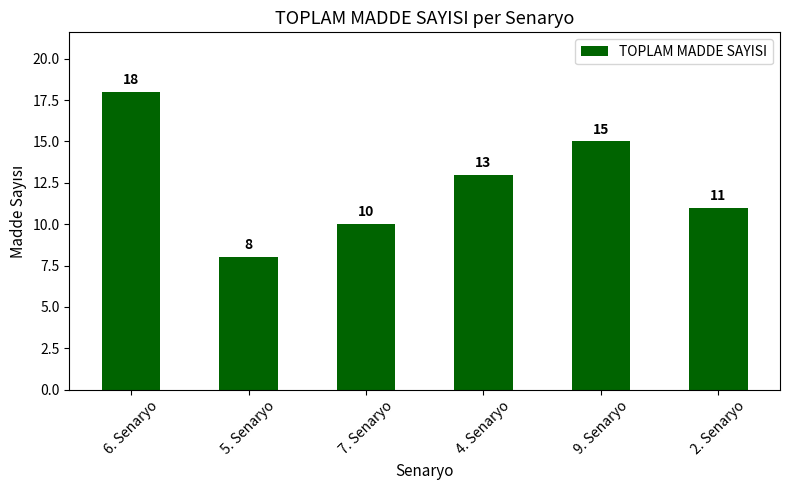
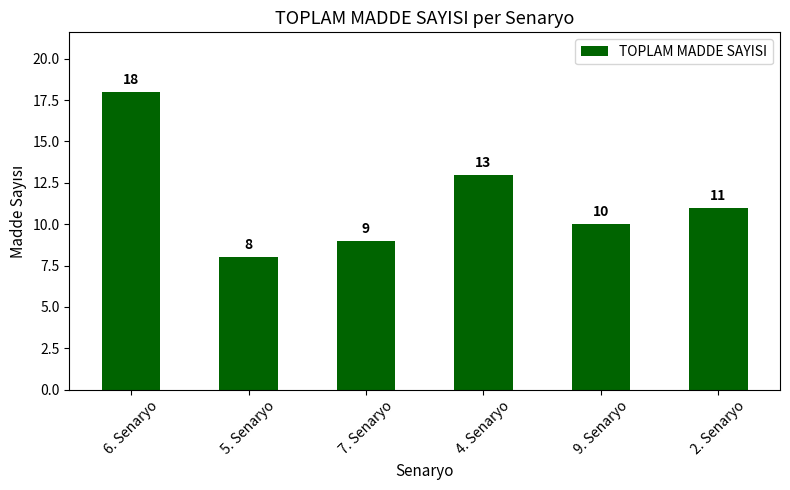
  {
    "6. Senaryo": 18,
    "5. Senaryo": 8,
-   "7. Senaryo": 10,
+   "7. Senaryo": 9,
    "4. Senaryo": 13,
-   "9. Senaryo": 15,
+   "9. Senaryo": 10,
    "2. Senaryo": 11
  }
